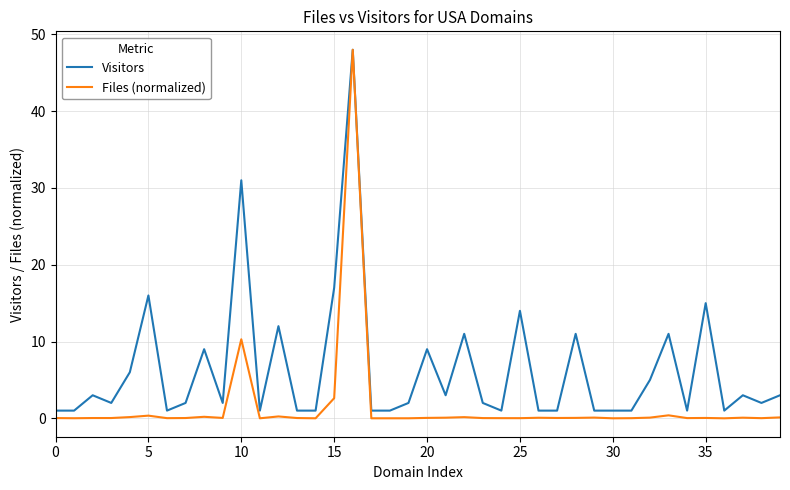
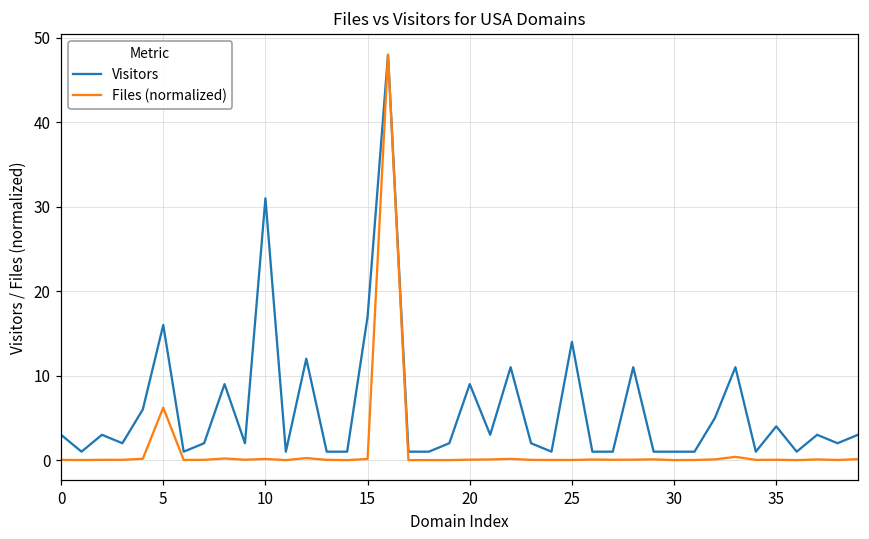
  {
    "Visitors": {
-     "0": 1,
+     "0": 3,
      "5": 16,
      "10": 31,
      "15": 17,
      "20": 9,
      "25": 14,
      "30": 1,
-     "35": 15
+     "35": 4
    },
    "Files (normalized)": {
      "0": 0,
-     "5": 0,
-     "10": 10,
-     "15": 3,
+     "5": 6,
+     "10": 0,
+     "15": 0,
      "20": 0,
      "25": 0,
      "30": 0,
      "35": 0
    }
  }
